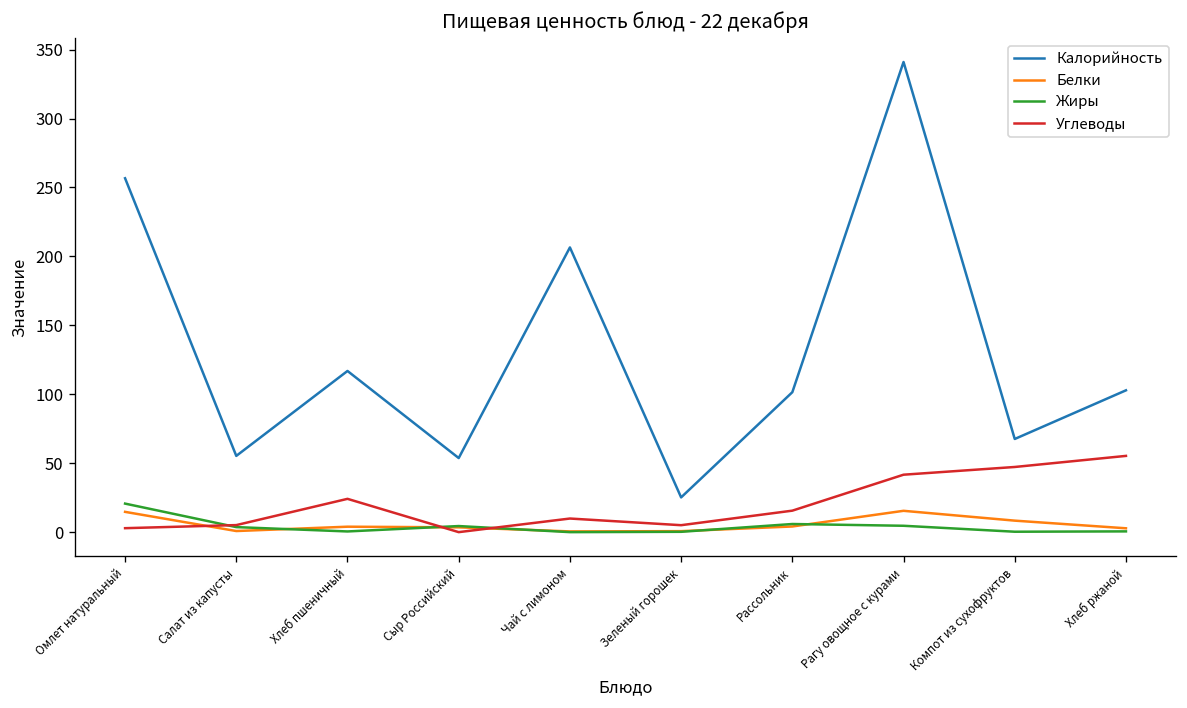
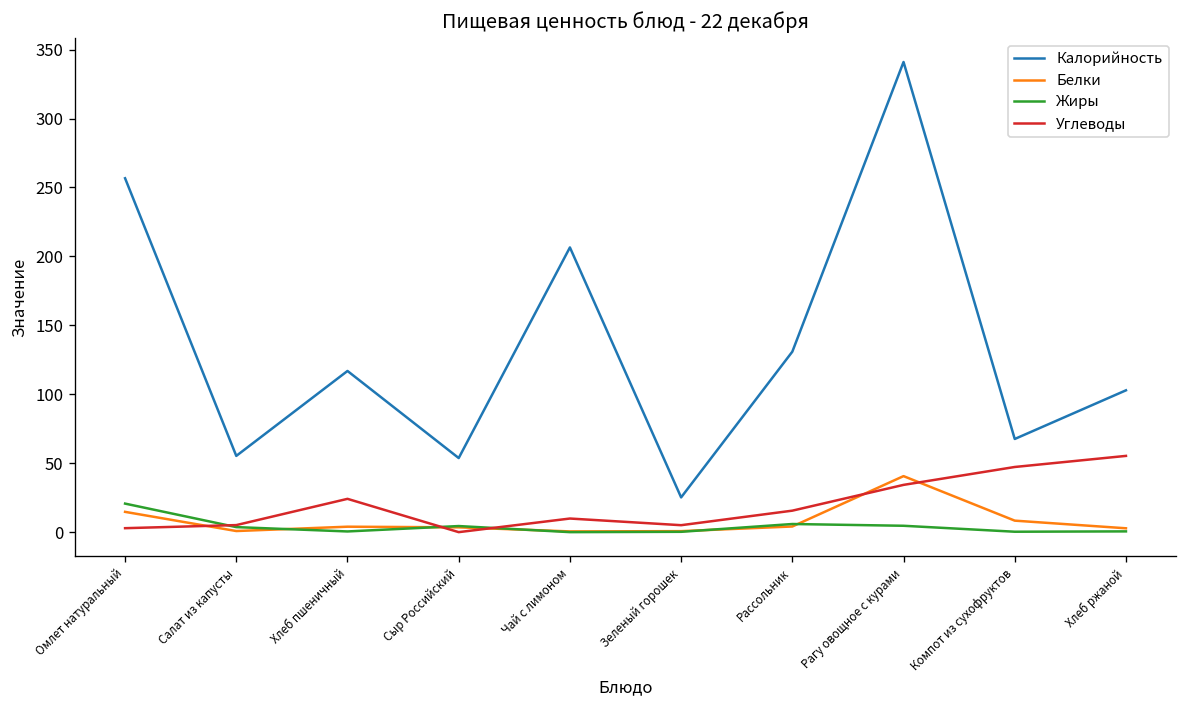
  {
    "Калорийность": {
      "Омлет натуральный": 257,
      "Салат из капусты": 55,
      "Хлеб пшеничный": 117,
      "Сыр Российский": 54,
      "Чай с лимоном": 207,
      "Зеленый горошек": 25,
-     "Рассольник": 102,
+     "Рассольник": 131,
      "Рагу овощное с курами": 341,
      "Компот из сухофруктов": 68,
      "Хлеб ржаной": 103
    },
    "Белки": {
      "Омлет натуральный": 15,
      "Салат из капусты": 1,
      "Хлеб пшеничный": 4,
-     "Рагу овощное с курами": 15,
+     "Рагу овощное с курами": 41,
      "Компот из сухофруктов": 8,
      "Хлеб ржаной": 3
    },
    "Жиры": {
      "Омлет натуральный": 21,
      "Хлеб пшеничный": 1,
      "Рагу овощное с курами": 5,
      "Компот из сухофруктов": 0,
      "Хлеб ржаной": 1
    },
    "Углеводы": {
      "Омлет натуральный": 3,
      "Хлеб пшеничный": 24,
      "Сыр Российский": 0,
      "Чай с лимоном": 10,
      "Зеленый горошек": 5,
      "Рассольник": 16,
-     "Рагу овощное с курами": 42,
+     "Рагу овощное с курами": 34,
      "Компот из сухофруктов": 47,
      "Хлеб ржаной": 55
    }
  }
